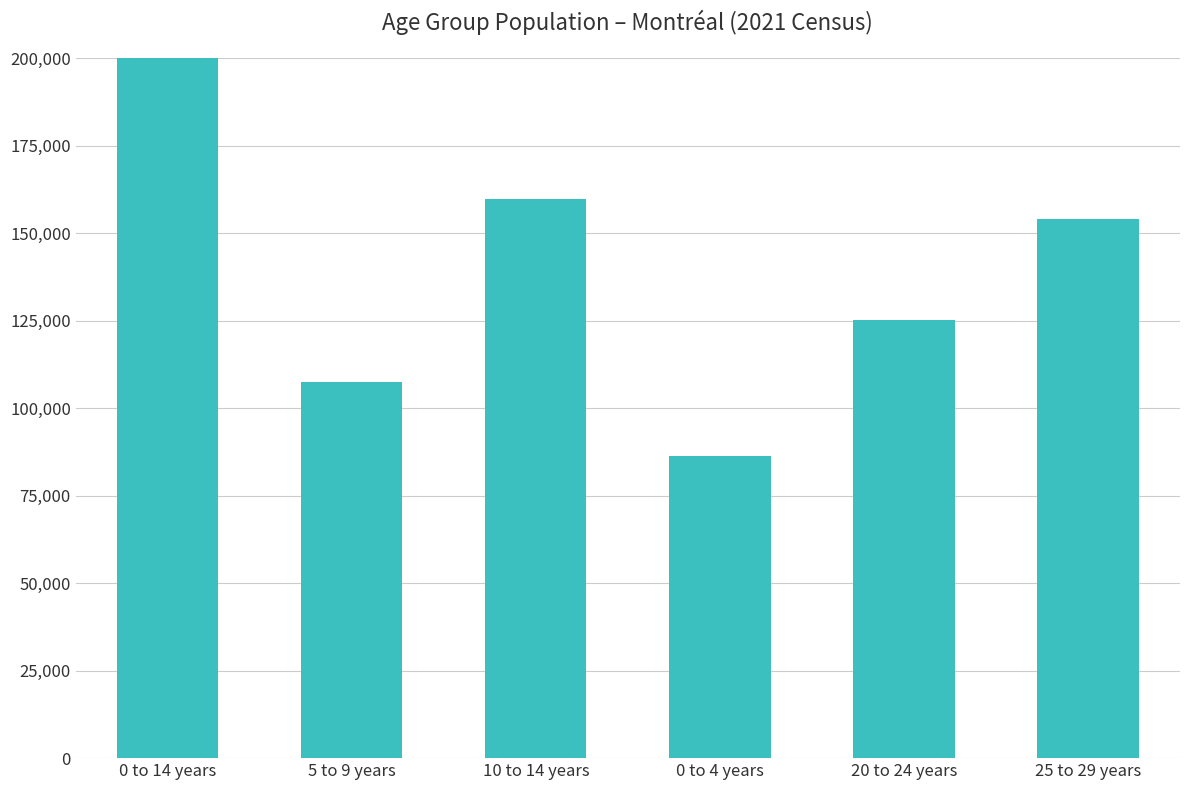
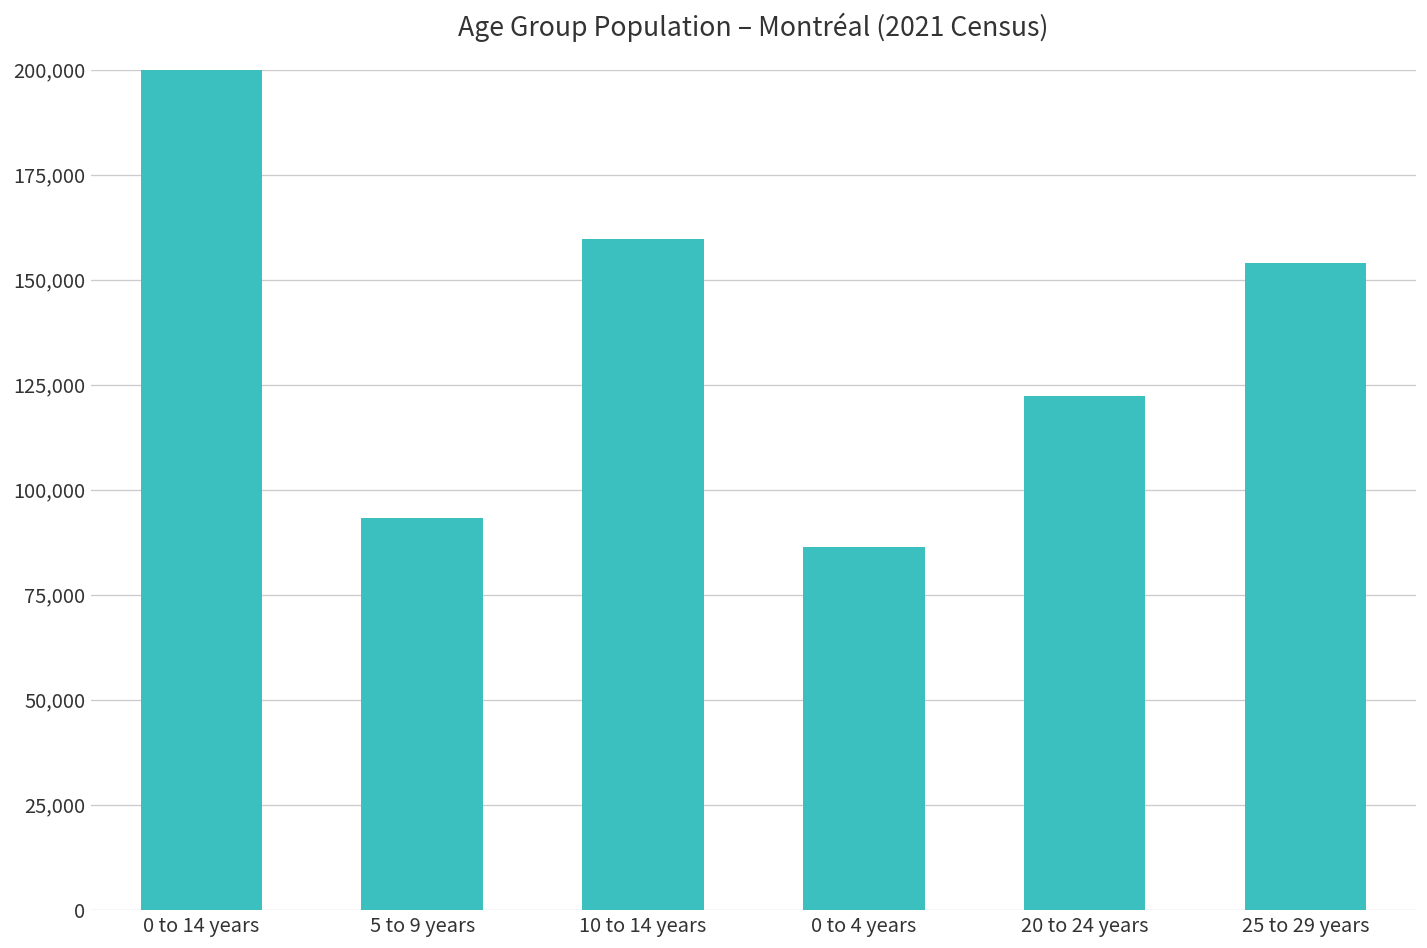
  {
-   "5 to 9 years": "107,000",
+   "5 to 9 years": "93,000",
    "10 to 14 years": "160,000",
    "0 to 4 years": "86,000",
-   "20 to 24 years": "125,000",
+   "20 to 24 years": "122,000",
    "25 to 29 years": "154,000"
  }
